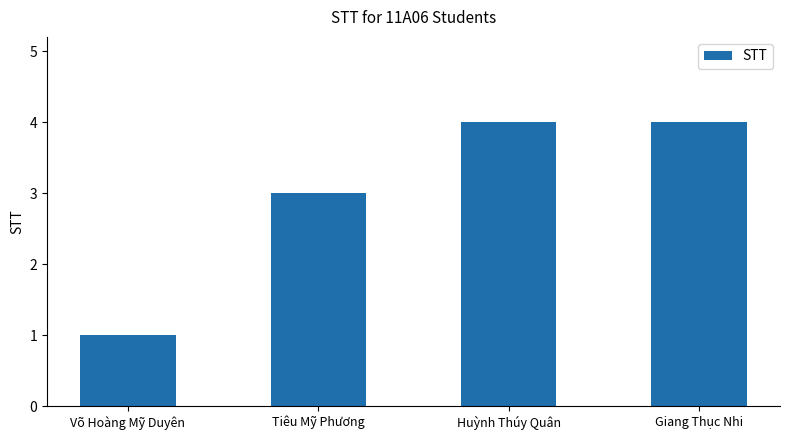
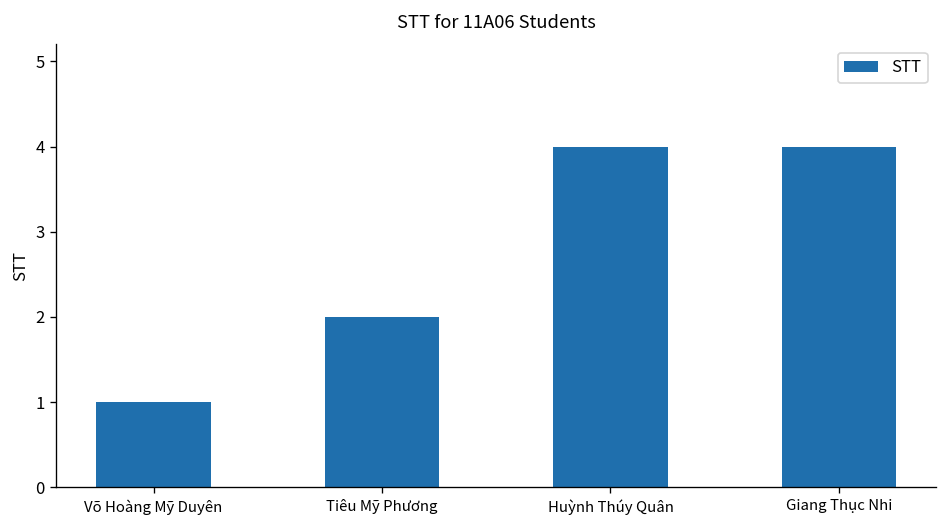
  {
    "Võ Hoàng Mỹ Duyên": 1,
-   "Tiêu Mỹ Phương": 3,
+   "Tiêu Mỹ Phương": 2,
    "Huỳnh Thúy Quân": 4,
    "Giang Thục Nhi": 4
  }
